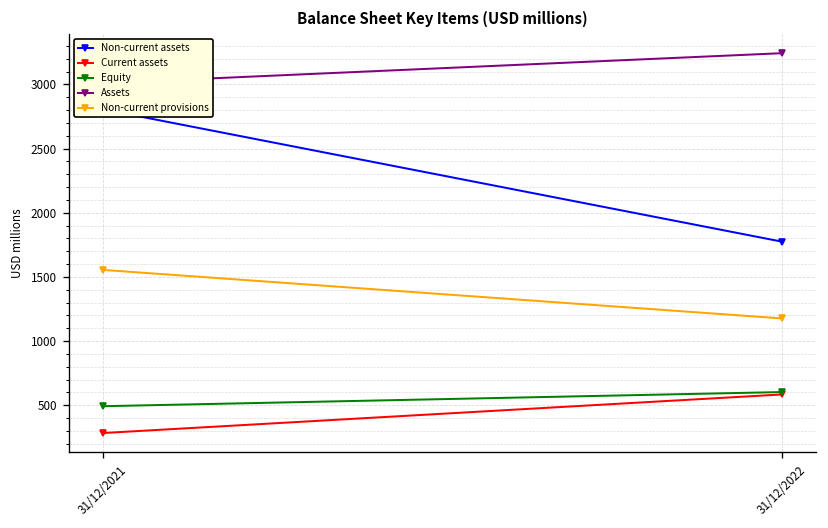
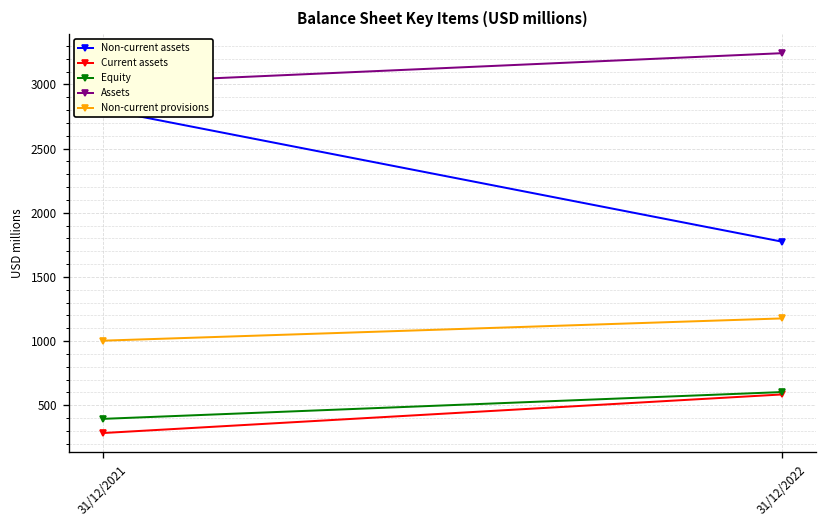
  {
    "Non-current assets": {
      "31/12/2022": 1770
    },
    "Current assets": {
      "31/12/2021": 280
    },
    "Equity": {
-     "31/12/2021": 490
+     "31/12/2021": 390
    },
    "Assets": {
      "31/12/2022": 3240
    },
    "Non-current provisions": {
-     "31/12/2021": 1560,
+     "31/12/2021": 1000,
      "31/12/2022": 1180
    }
  }
